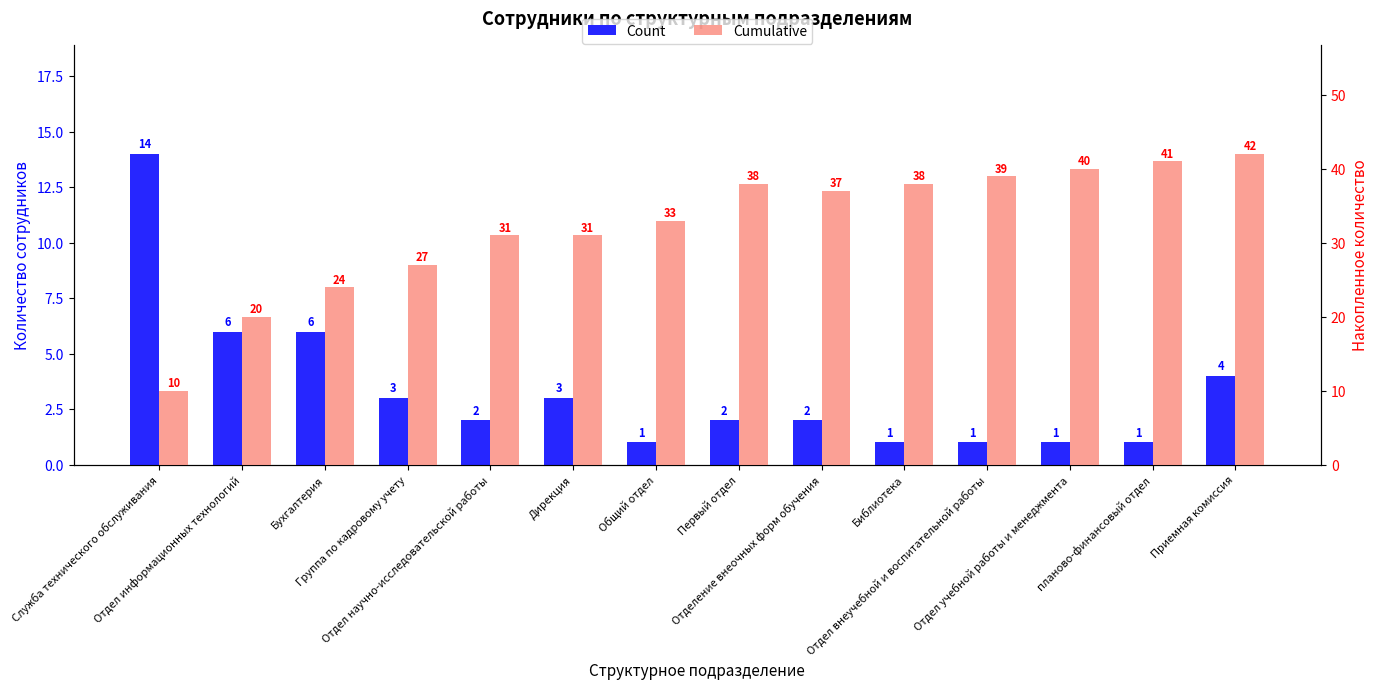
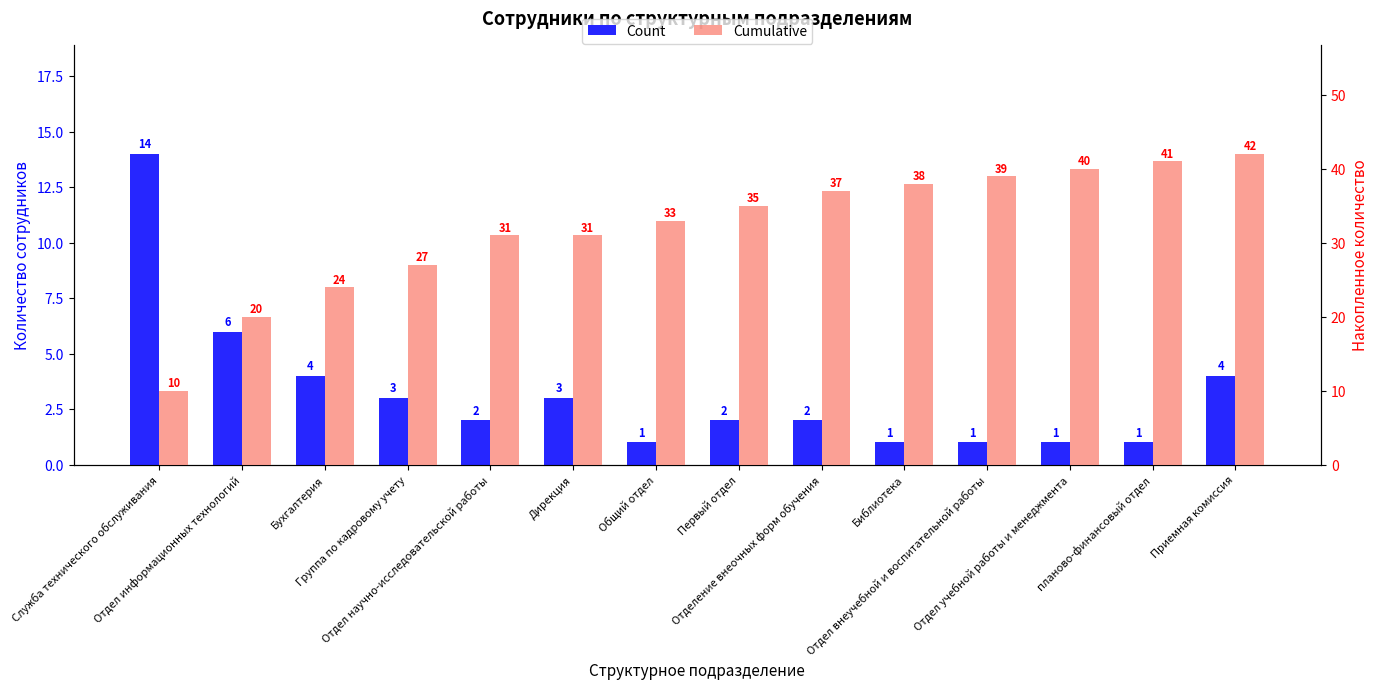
  {
    "Count": {
      "Служба технического обслуживания": 14,
      "Отдел информационных технологий": 6,
-     "Бухгалтерия": 6,
+     "Бухгалтерия": 4,
      "Группа по кадровому учету": 3,
      "Отдел научно-исследовательской работы": 2,
      "Дирекция": 3,
      "Общий отдел": 1,
      "Первый отдел": 2,
      "Отделение внеочных форм обучения": 2,
      "Библиотека": 1,
      "Отдел внеучебной и воспитательной работы": 1,
      "Отдел учебной работы и менеджмента": 1,
      "планово-финансовый отдел": 1,
      "Приемная комиссия": 4
    },
    "Cumulative": {
      "Служба технического обслуживания": 10,
      "Отдел информационных технологий": 20,
      "Бухгалтерия": 24,
      "Группа по кадровому учету": 27,
      "Отдел научно-исследовательской работы": 31,
      "Дирекция": 31,
      "Общий отдел": 33,
-     "Первый отдел": 38,
+     "Первый отдел": 35,
      "Отделение внеочных форм обучения": 37,
      "Библиотека": 38,
      "Отдел внеучебной и воспитательной работы": 39,
      "Отдел учебной работы и менеджмента": 40,
      "планово-финансовый отдел": 41,
      "Приемная комиссия": 42
    }
  }
